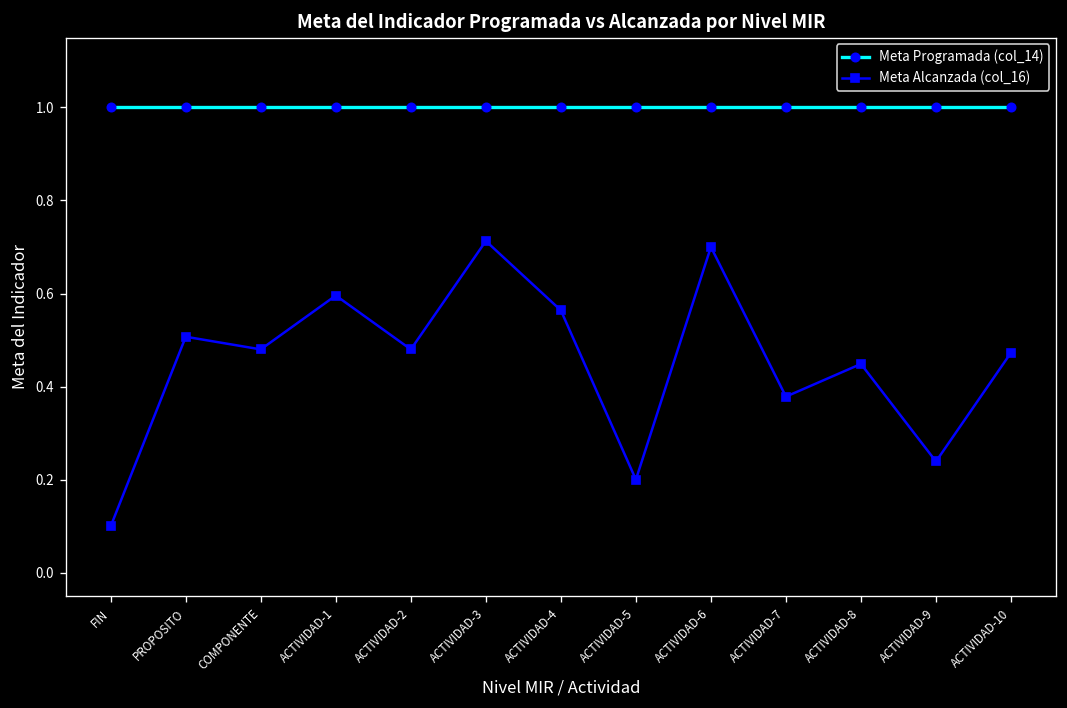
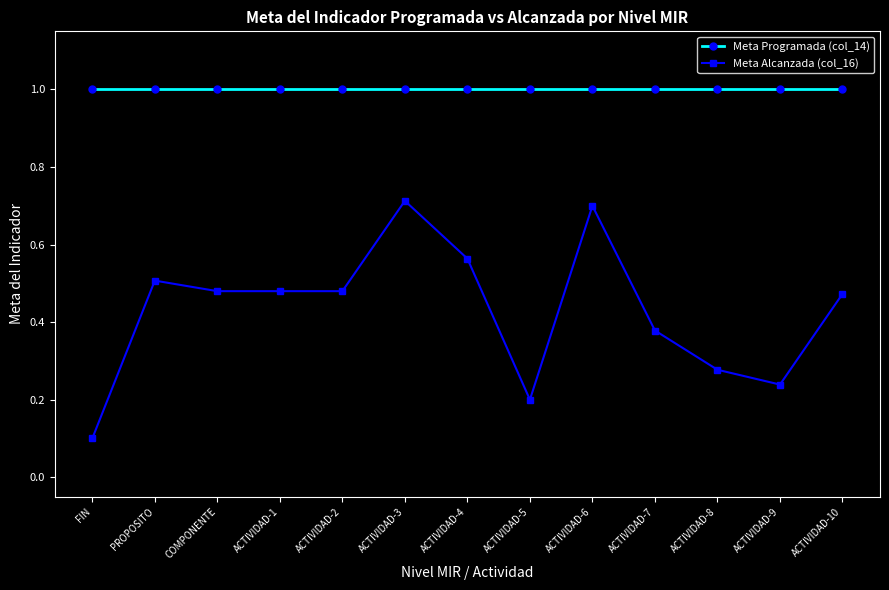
  {
    "Meta Programada (col_14)": {
      "FIN": 1.00,
      "PROPOSITO": 1.00,
      "COMPONENTE": 1.00,
      "ACTIVIDAD-1": 1.00,
      "ACTIVIDAD-2": 1.00,
      "ACTIVIDAD-3": 1.00,
      "ACTIVIDAD-4": 1.00,
      "ACTIVIDAD-5": 1.00,
      "ACTIVIDAD-6": 1.00,
      "ACTIVIDAD-7": 1.00,
      "ACTIVIDAD-8": 1.00,
      "ACTIVIDAD-9": 1.00,
      "ACTIVIDAD-10": 1.00
    },
    "Meta Alcanzada (col_16)": {
      "FIN": 0.10,
      "PROPOSITO": 0.51,
      "COMPONENTE": 0.48,
-     "ACTIVIDAD-1": 0.60,
+     "ACTIVIDAD-1": 0.48,
      "ACTIVIDAD-2": 0.48,
      "ACTIVIDAD-3": 0.71,
      "ACTIVIDAD-4": 0.56,
      "ACTIVIDAD-5": 0.20,
      "ACTIVIDAD-6": 0.70,
      "ACTIVIDAD-7": 0.38,
-     "ACTIVIDAD-8": 0.45,
+     "ACTIVIDAD-8": 0.28,
      "ACTIVIDAD-9": 0.24,
      "ACTIVIDAD-10": 0.47
    }
  }
